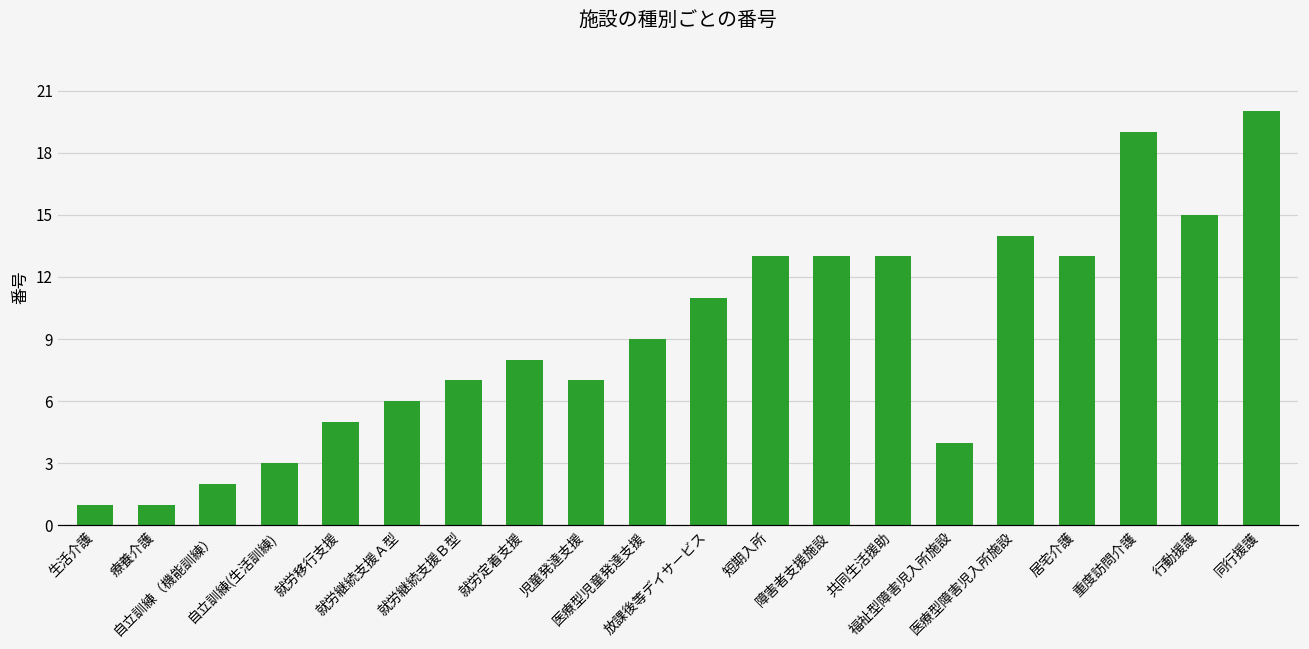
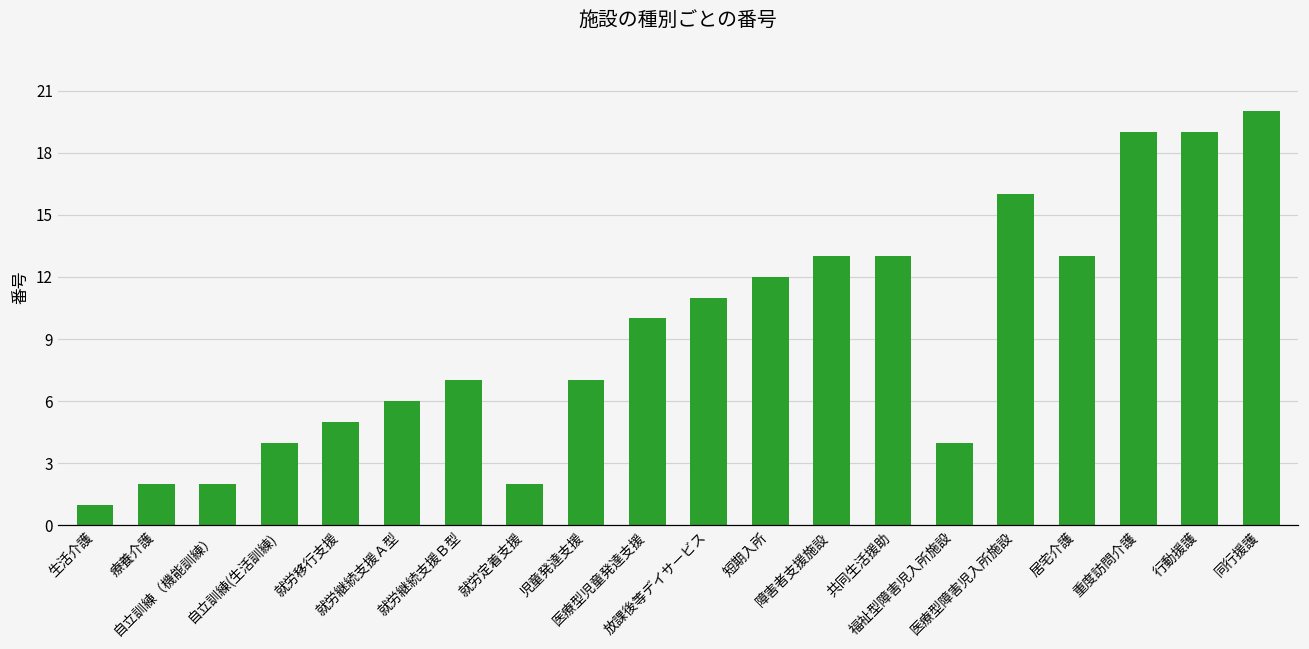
  {
    "生活介護": 1,
-   "療養介護": 1,
+   "療養介護": 2,
    "自立訓練（機能訓練）": 2,
-   "自立訓練(生活訓練)": 3,
+   "自立訓練(生活訓練)": 4,
    "就労移行支援": 5,
    "就労継続支援Ａ型": 6,
    "就労継続支援Ｂ型": 7,
-   "就労定着支援": 8,
+   "就労定着支援": 2,
    "児童発達支援": 7,
-   "医療型児童発達支援": 9,
+   "医療型児童発達支援": 10,
    "放課後等デイサービス": 11,
-   "短期入所": 13,
+   "短期入所": 12,
    "障害者支援施設": 13,
    "共同生活援助": 13,
    "福祉型障害児入所施設": 4,
-   "医療型障害児入所施設": 14,
+   "医療型障害児入所施設": 16,
    "居宅介護": 13,
    "重度訪問介護": 19,
-   "行動援護": 15,
+   "行動援護": 19,
    "同行援護": 20
  }
